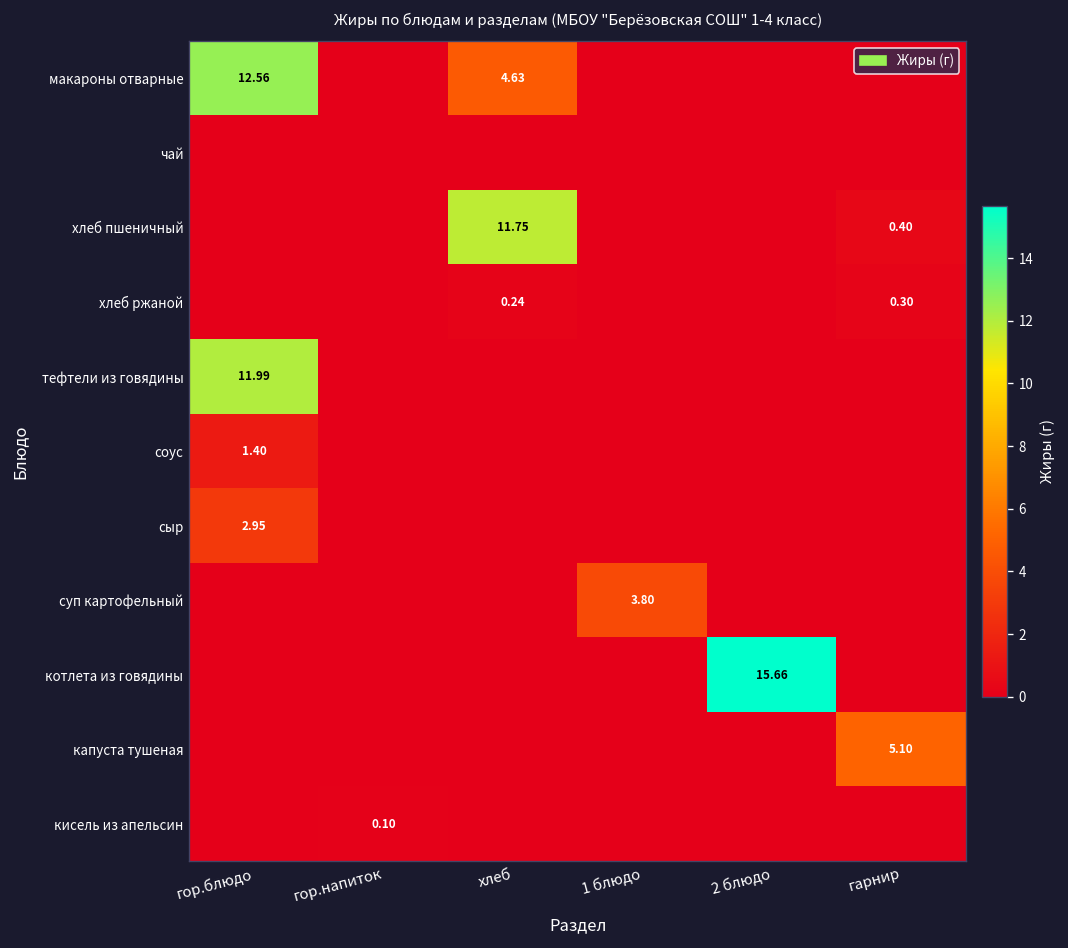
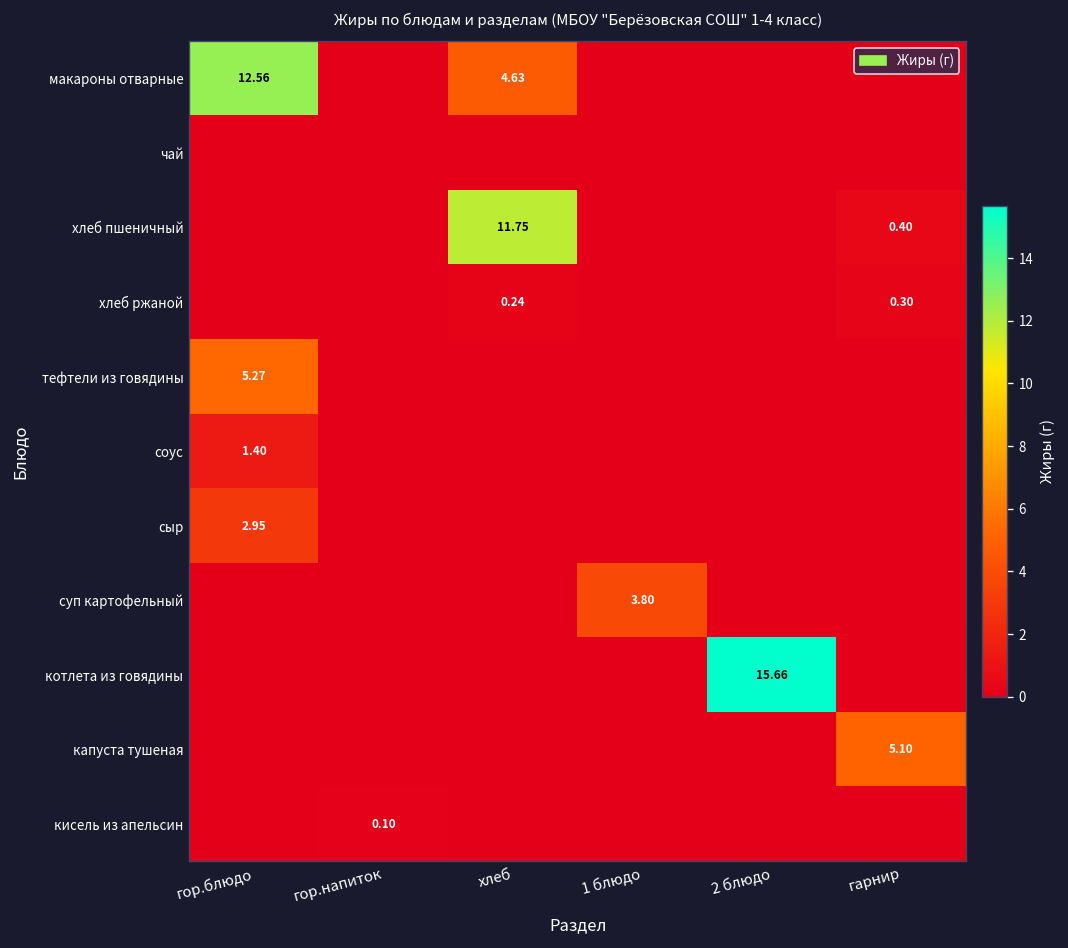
  {
    "макароны отварные": {
      "гор.блюдо": 12.56,
      "хлеб": 4.63
    },
    "хлеб пшеничный": {
      "хлеб": 11.75,
      "гарнир": 0.40
    },
    "хлеб ржаной": {
      "хлеб": 0.24,
      "гарнир": 0.30
    },
    "тефтели из говядины": {
-     "гор.блюдо": 11.99
+     "гор.блюдо": 5.27
    },
    "соус": {
      "гор.блюдо": 1.40
    },
    "сыр": {
      "гор.блюдо": 2.95
    },
    "суп картофельный": {
      "1 блюдо": 3.80
    },
    "котлета из говядины": {
      "2 блюдо": 15.66
    },
    "капуста тушеная": {
      "гарнир": 5.10
    },
    "кисель из апельсин": {
      "гор.напиток": 0.10
    }
  }
